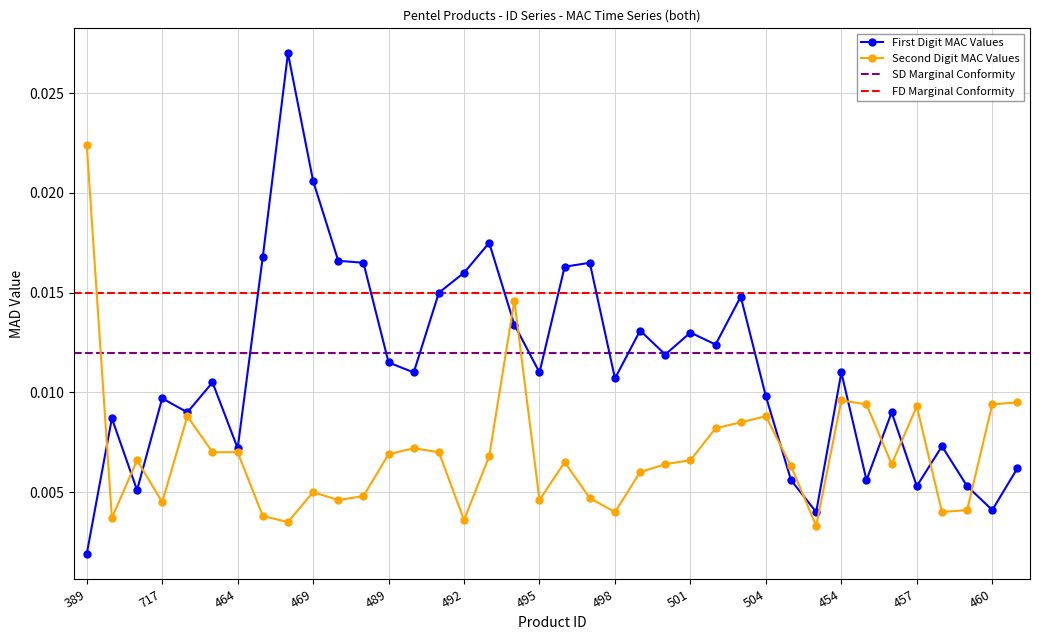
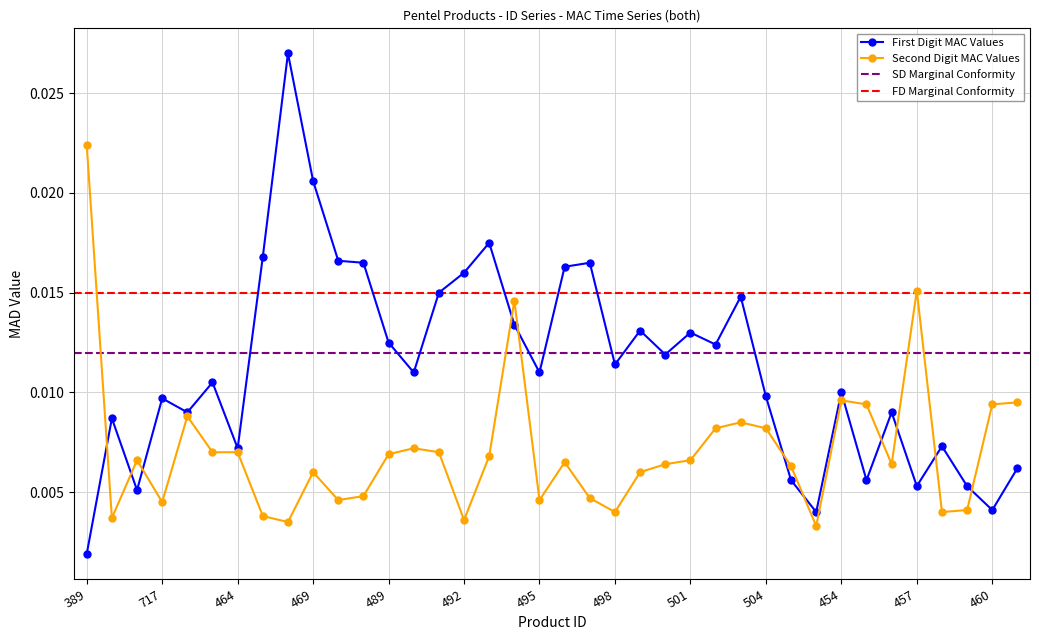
  {
    "First Digit MAC Values": {
      "389": 0.0019,
      "717": 0.0097,
      "464": 0.0072,
      "469": 0.0206,
-     "489": 0.0115,
+     "489": 0.0125,
      "492": 0.0160,
      "495": 0.0110,
-     "498": 0.0107,
+     "498": 0.0114,
      "501": 0.0130,
      "504": 0.0098,
-     "454": 0.0110,
+     "454": 0.0100,
      "457": 0.0053,
      "460": 0.0041
    },
    "Second Digit MAC Values": {
      "389": 0.0224,
      "717": 0.0045,
      "464": 0.0070,
-     "469": 0.0050,
+     "469": 0.0060,
      "489": 0.0069,
      "492": 0.0036,
      "495": 0.0046,
      "498": 0.0040,
      "501": 0.0066,
-     "504": 0.0088,
+     "504": 0.0082,
      "454": 0.0096,
-     "457": 0.0093,
+     "457": 0.0151,
      "460": 0.0094
    }
  }
